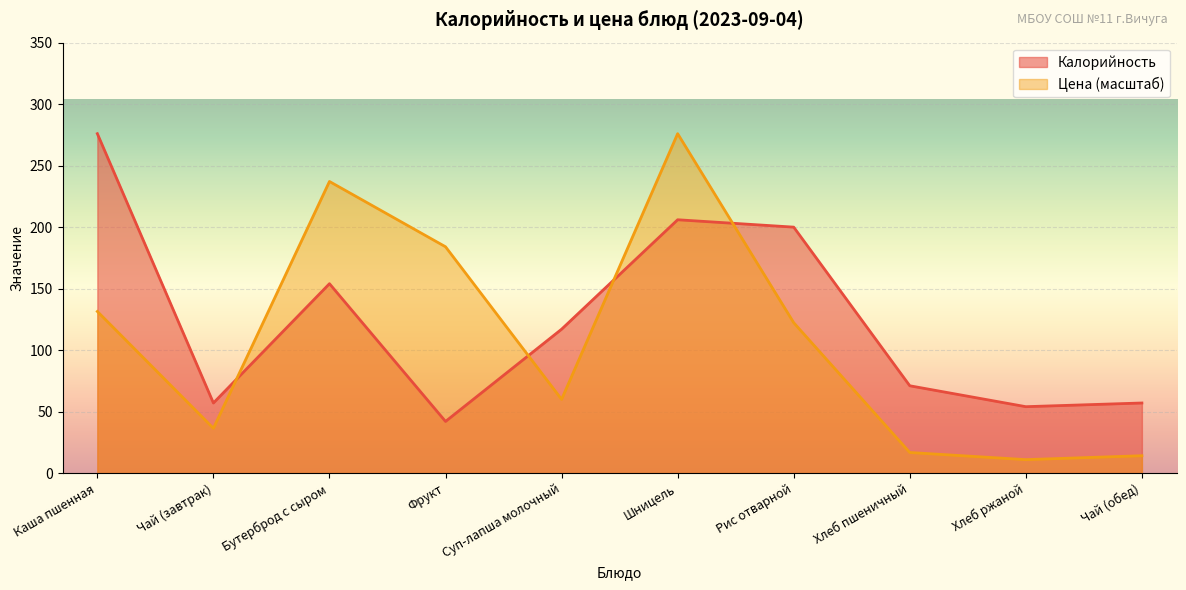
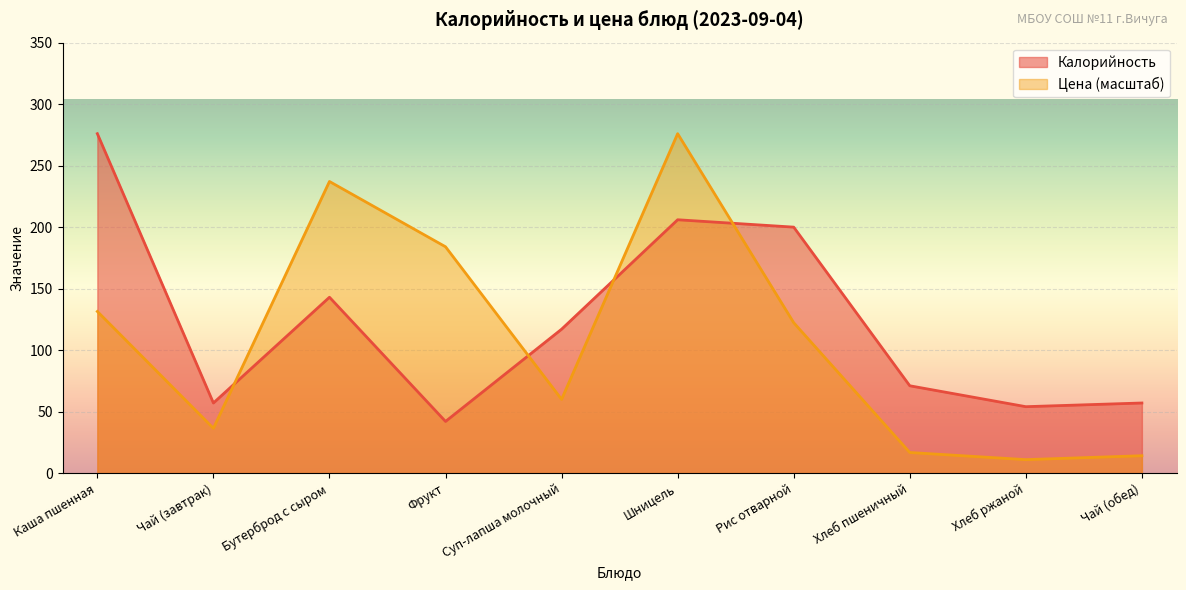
  {
    "Калорийность": {
      "Каша пшенная": 276,
      "Чай (завтрак)": 57,
-     "Бутерброд с сыром": 154,
+     "Бутерброд с сыром": 143,
      "Фрукт": 42,
      "Суп-лапша молочный": 117,
      "Шницель": 206,
      "Рис отварной": 200,
      "Хлеб пшеничный": 71,
      "Хлеб ржаной": 54,
      "Чай (обед)": 57
    },
    "Цена (масштаб)": {
      "Каша пшенная": 131,
      "Чай (завтрак)": 36,
      "Бутерброд с сыром": 237,
      "Фрукт": 184,
      "Суп-лапша молочный": 60,
      "Шницель": 276,
      "Рис отварной": 122,
      "Хлеб пшеничный": 17,
      "Хлеб ржаной": 11,
      "Чай (обед)": 14
    }
  }
